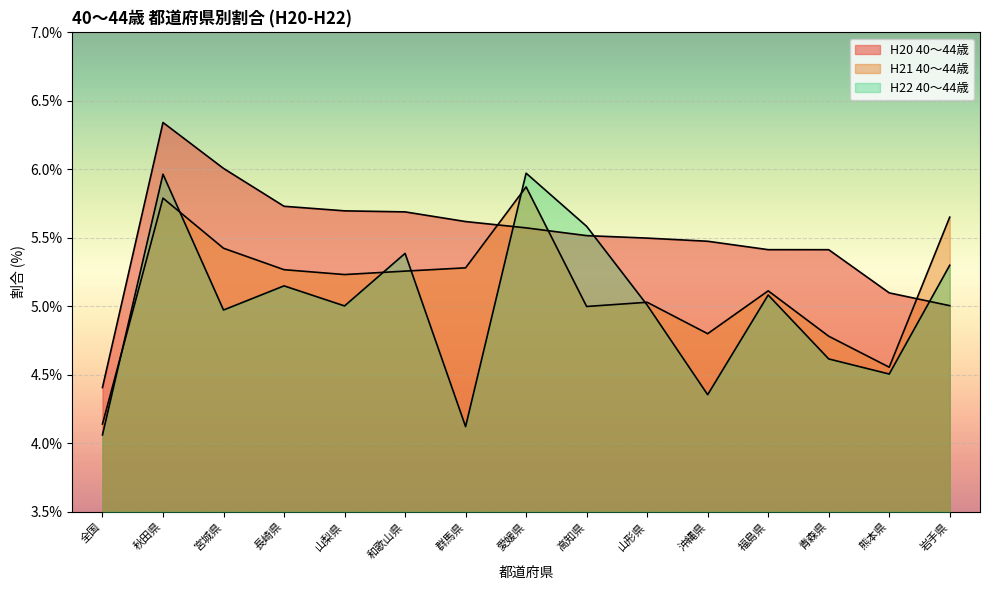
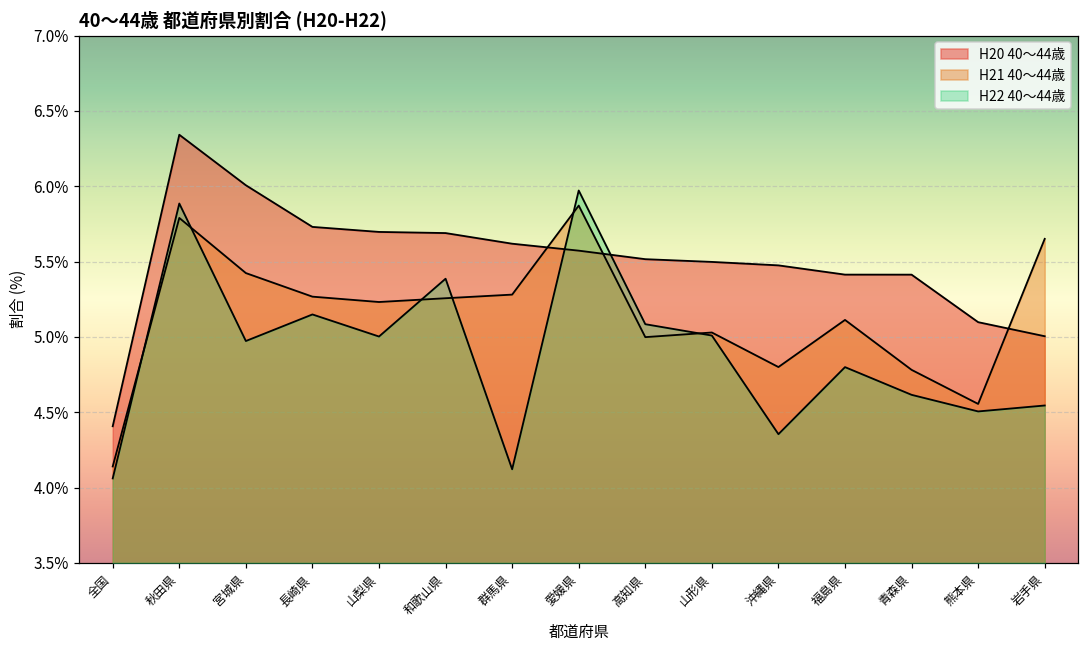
  {
    "H22 40～44歳": {
      "全国": "4.06%",
-     "秋田県": "5.96%",
+     "秋田県": "5.89%",
      "宮城県": "4.97%",
      "長崎県": "5.15%",
      "山梨県": "5.00%",
      "和歌山県": "5.39%",
      "群馬県": "4.12%",
      "愛媛県": "5.97%",
-     "高知県": "5.58%",
+     "高知県": "5.08%",
      "山形県": "5.01%",
      "沖縄県": "4.35%",
-     "福島県": "5.08%",
+     "福島県": "4.80%",
      "青森県": "4.62%",
      "熊本県": "4.51%",
-     "岩手県": "5.30%"
+     "岩手県": "4.54%"
    }
  }
